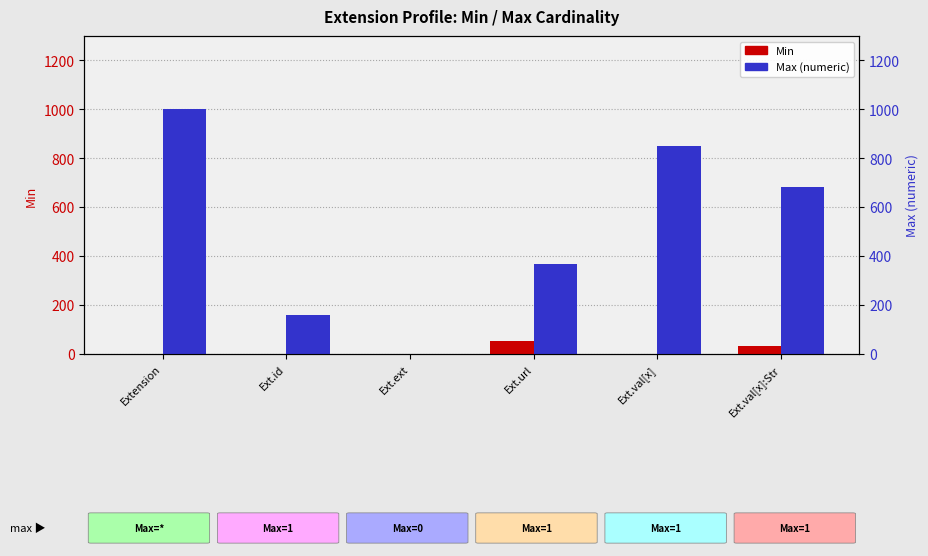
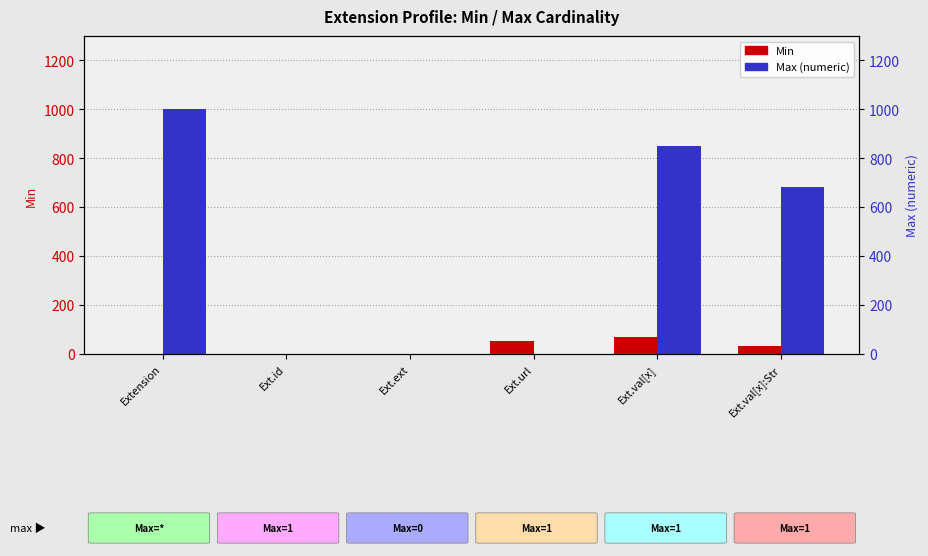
  {
    "Min": {
      "Extension": 0,
      "Ext.id": 0,
      "Ext.ext": 0,
      "Ext.url": 60,
-     "Ext.val[x]": 0,
+     "Ext.val[x]": 70,
      "Ext.val[x]:Str": 30
    },
    "Max (numeric)": {
      "Extension": 1000,
-     "Ext.id": 160,
+     "Ext.id": 0,
      "Ext.ext": 0,
-     "Ext.url": 370,
+     "Ext.url": 0,
      "Ext.val[x]": 850,
      "Ext.val[x]:Str": 680
    }
  }
